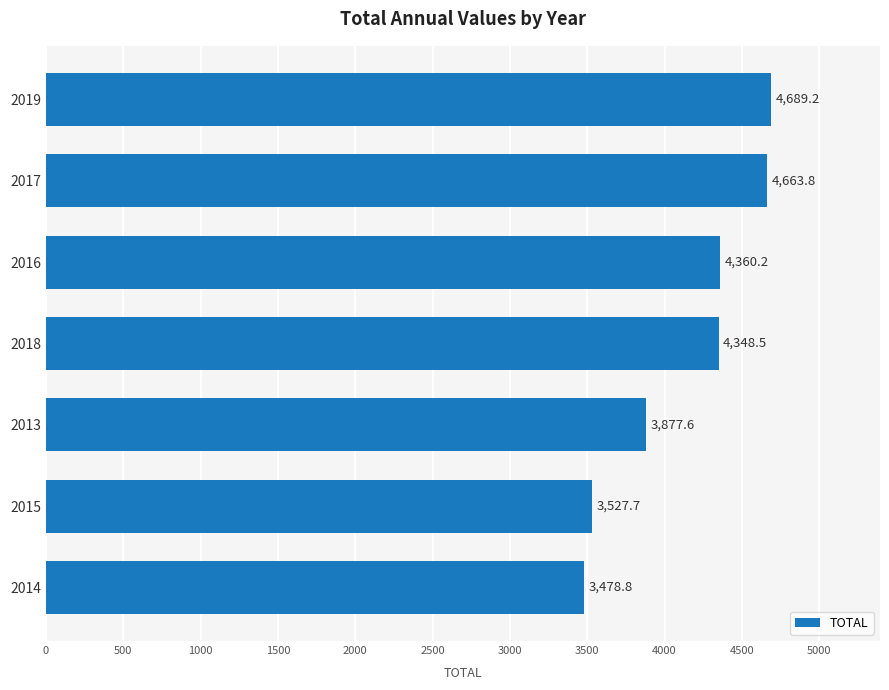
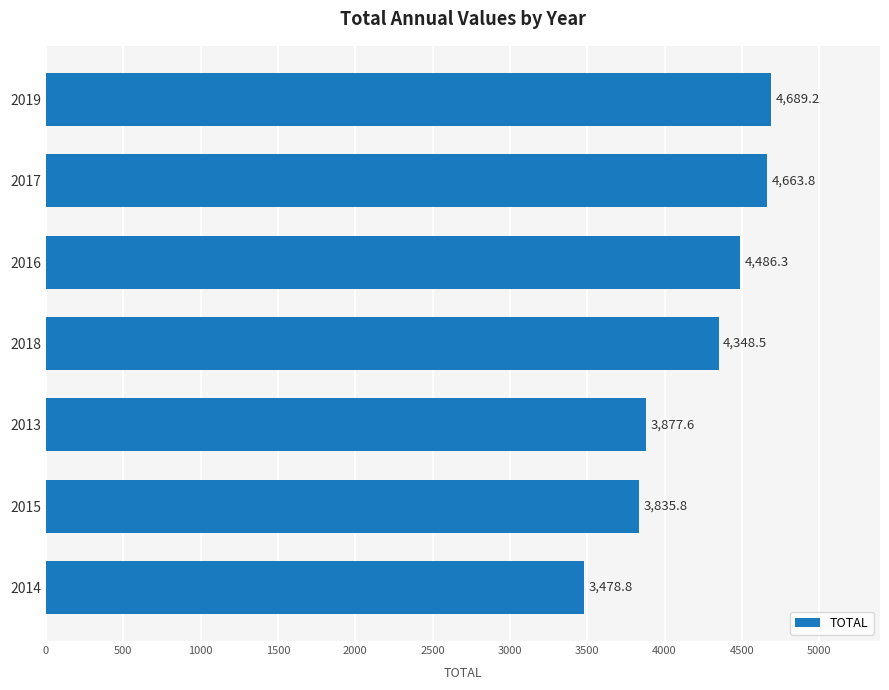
  {
    "2019": "4,689.2",
    "2017": "4,663.8",
-   "2016": "4,360.2",
+   "2016": "4,486.3",
    "2018": "4,348.5",
    "2013": "3,877.6",
-   "2015": "3,527.7",
+   "2015": "3,835.8",
    "2014": "3,478.8"
  }
